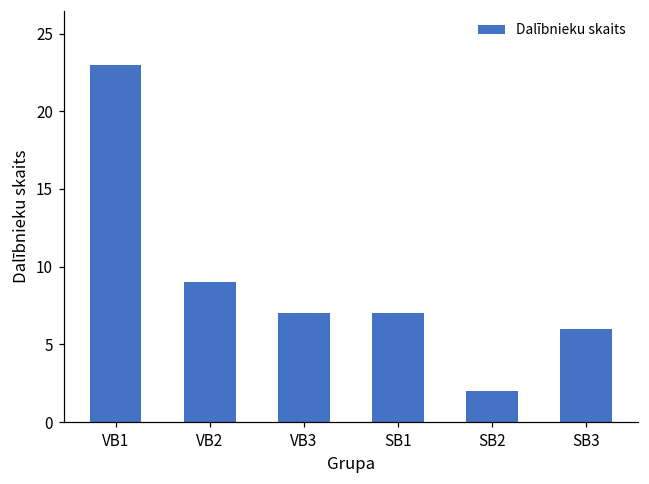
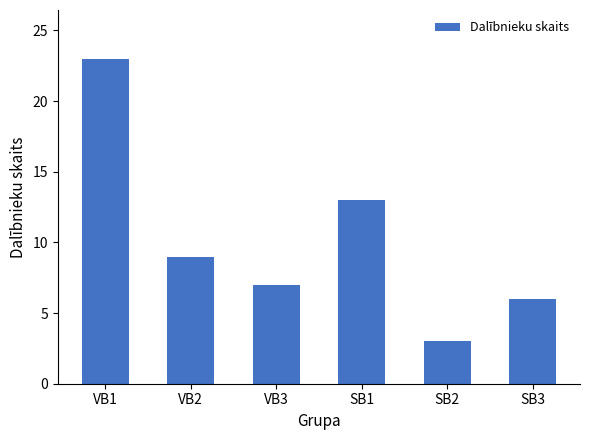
  {
    "VB1": 23,
    "VB2": 9,
    "VB3": 7,
-   "SB1": 7,
-   "SB2": 2,
+   "SB1": 13,
+   "SB2": 3,
    "SB3": 6
  }
